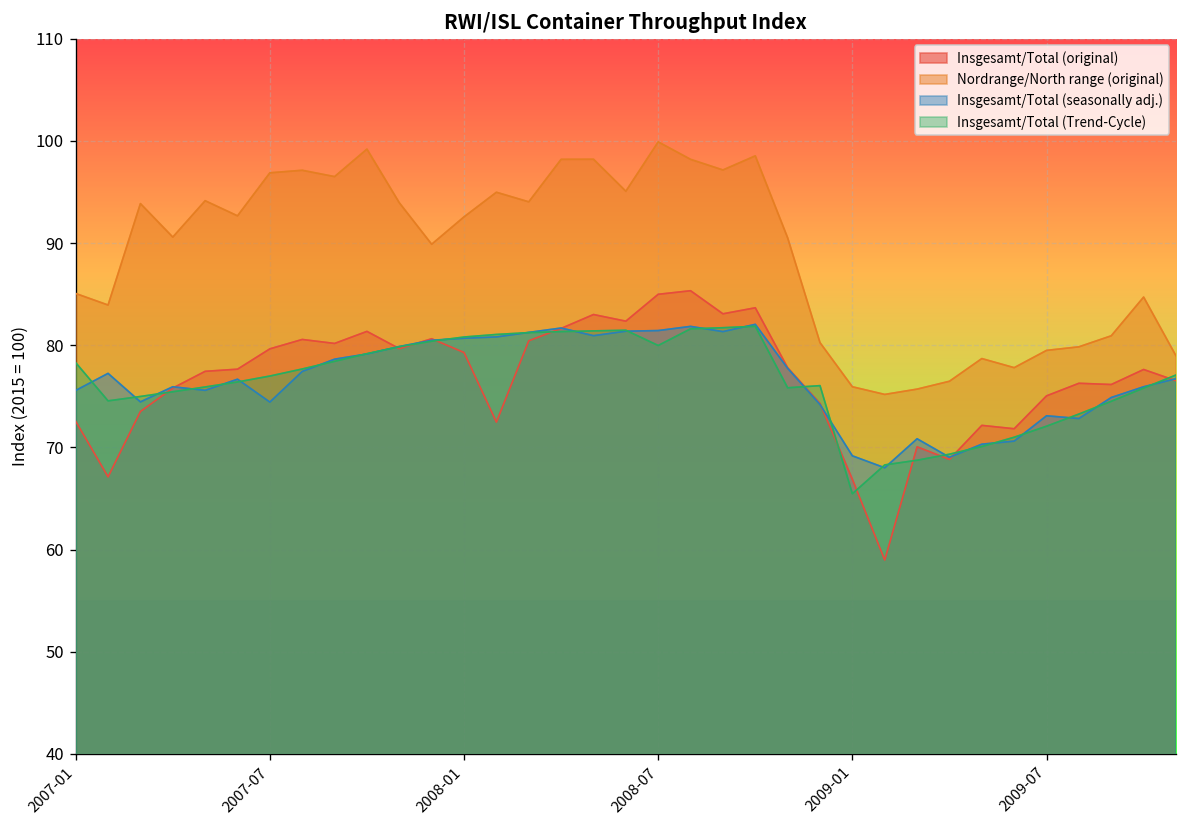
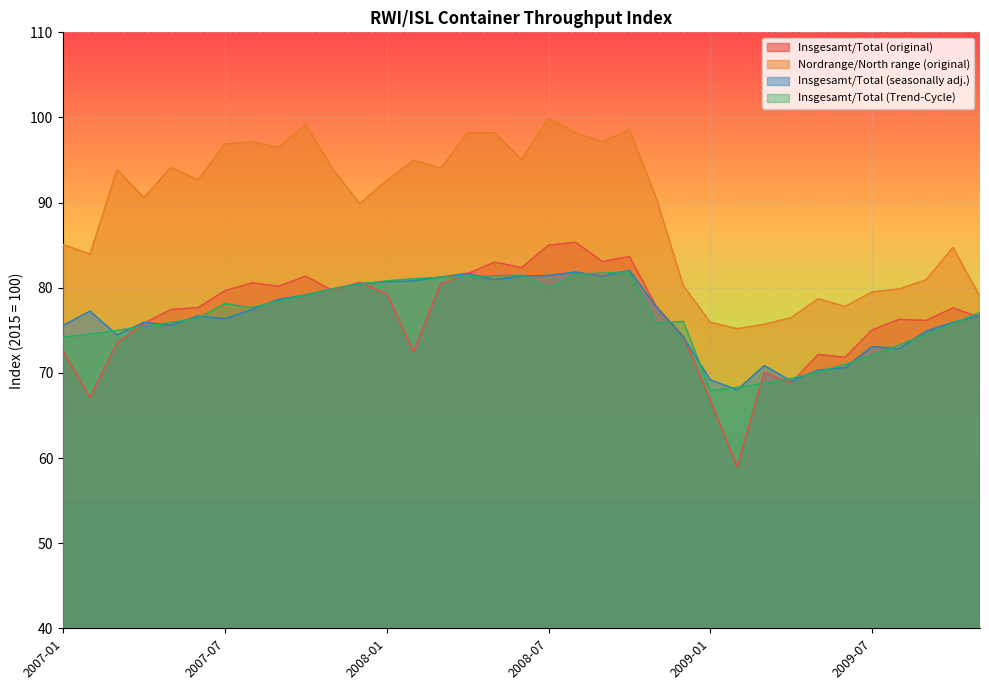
  {
    "Insgesamt/Total (seasonally adj.)": {
      "2007-01": 76,
-     "2007-07": 74,
+     "2007-07": 76,
      "2008-07": 81,
      "2009-01": 69,
      "2009-07": 73
    },
    "Insgesamt/Total (Trend-Cycle)": {
-     "2007-01": 78,
-     "2007-07": 77,
+     "2007-01": 74,
+     "2007-07": 78,
      "2008-07": 80,
-     "2009-01": 65,
+     "2009-01": 68,
      "2009-07": 72
    }
  }
